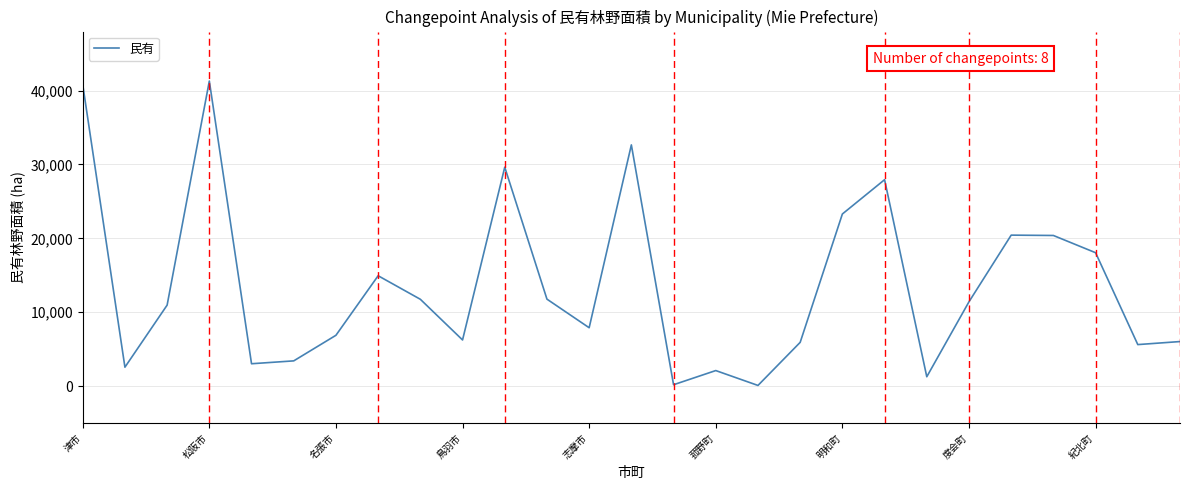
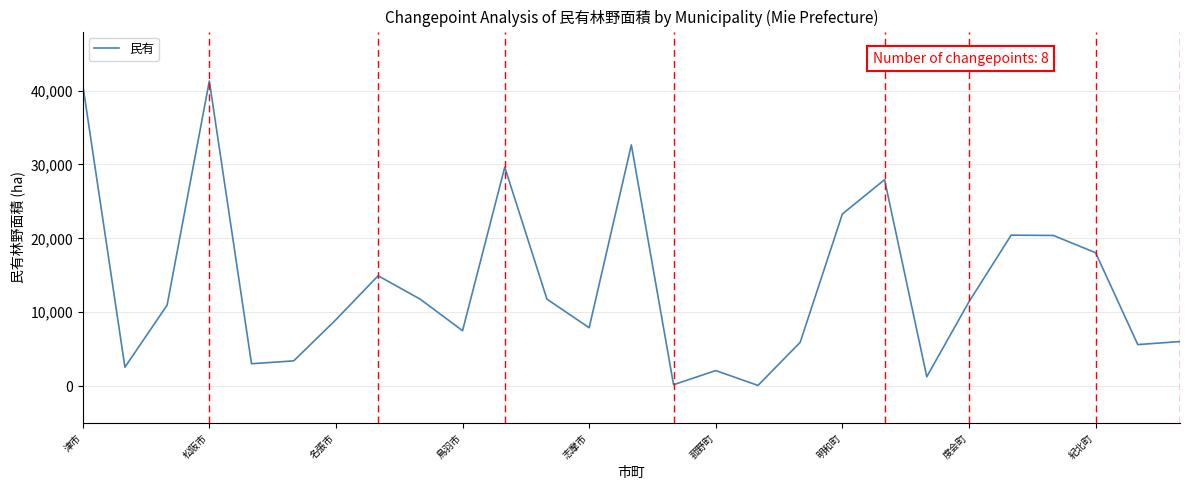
  {
    "津市": "41,000",
    "松阪市": "41,000",
-   "名張市": "7,000",
-   "鳥羽市": "6,000",
+   "名張市": "9,000",
+   "鳥羽市": "7,000",
    "志摩市": "8,000",
    "菰野町": "2,000",
    "明和町": "23,000",
    "度会町": "11,000",
    "紀北町": "18,000"
  }
